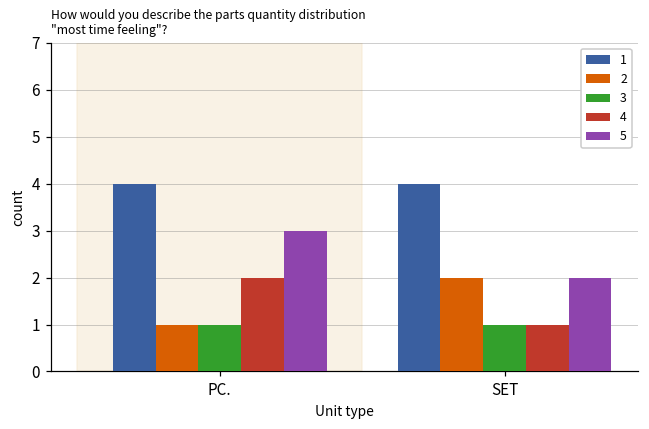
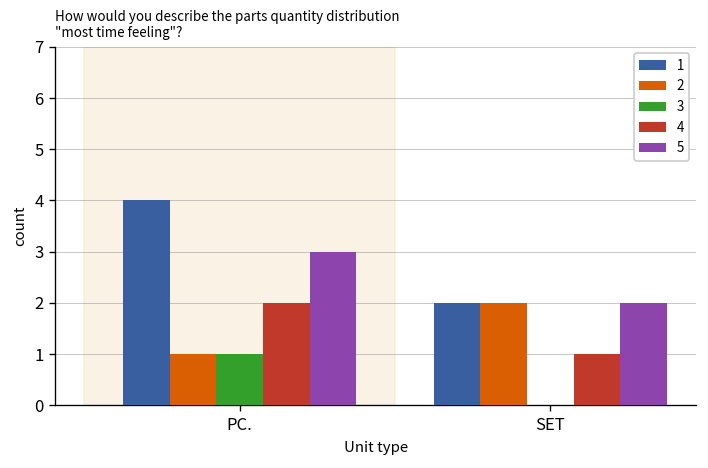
  {
    "1": {
      "PC.": 4,
-     "SET": 4
+     "SET": 2
    },
    "2": {
      "PC.": 1,
      "SET": 2
    },
    "3": {
      "PC.": 1,
-     "SET": 1
+     "SET": 0
    },
    "4": {
      "PC.": 2,
      "SET": 1
    },
    "5": {
      "PC.": 3,
      "SET": 2
    }
  }
